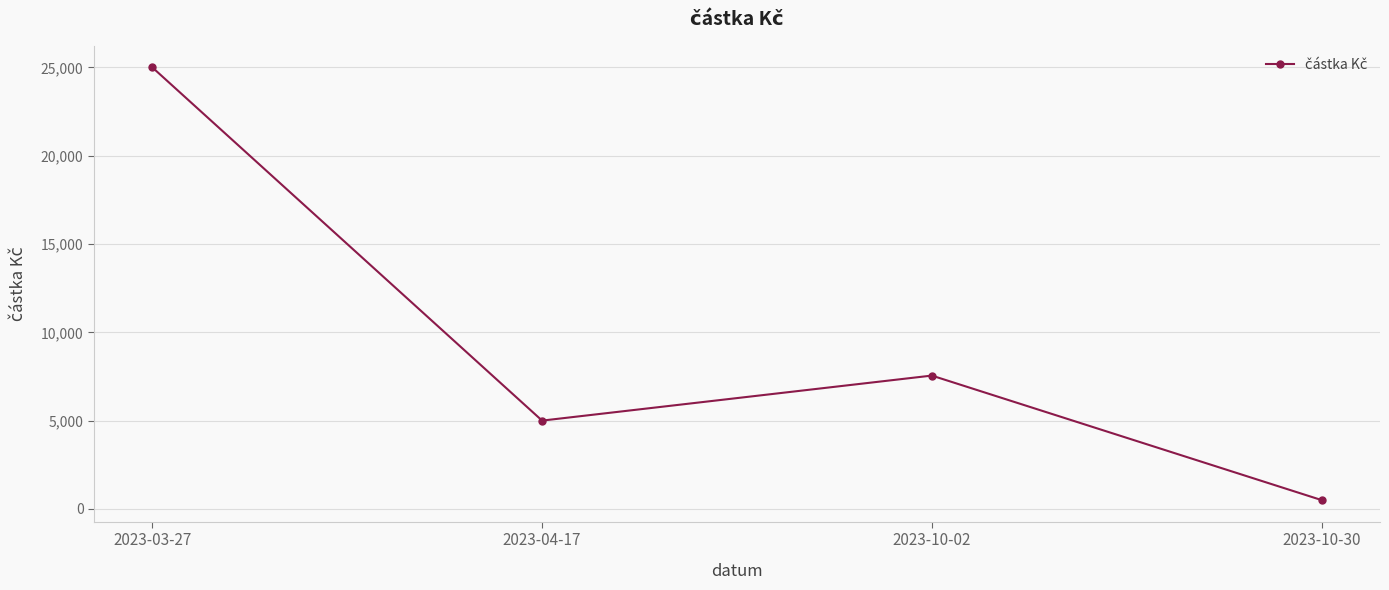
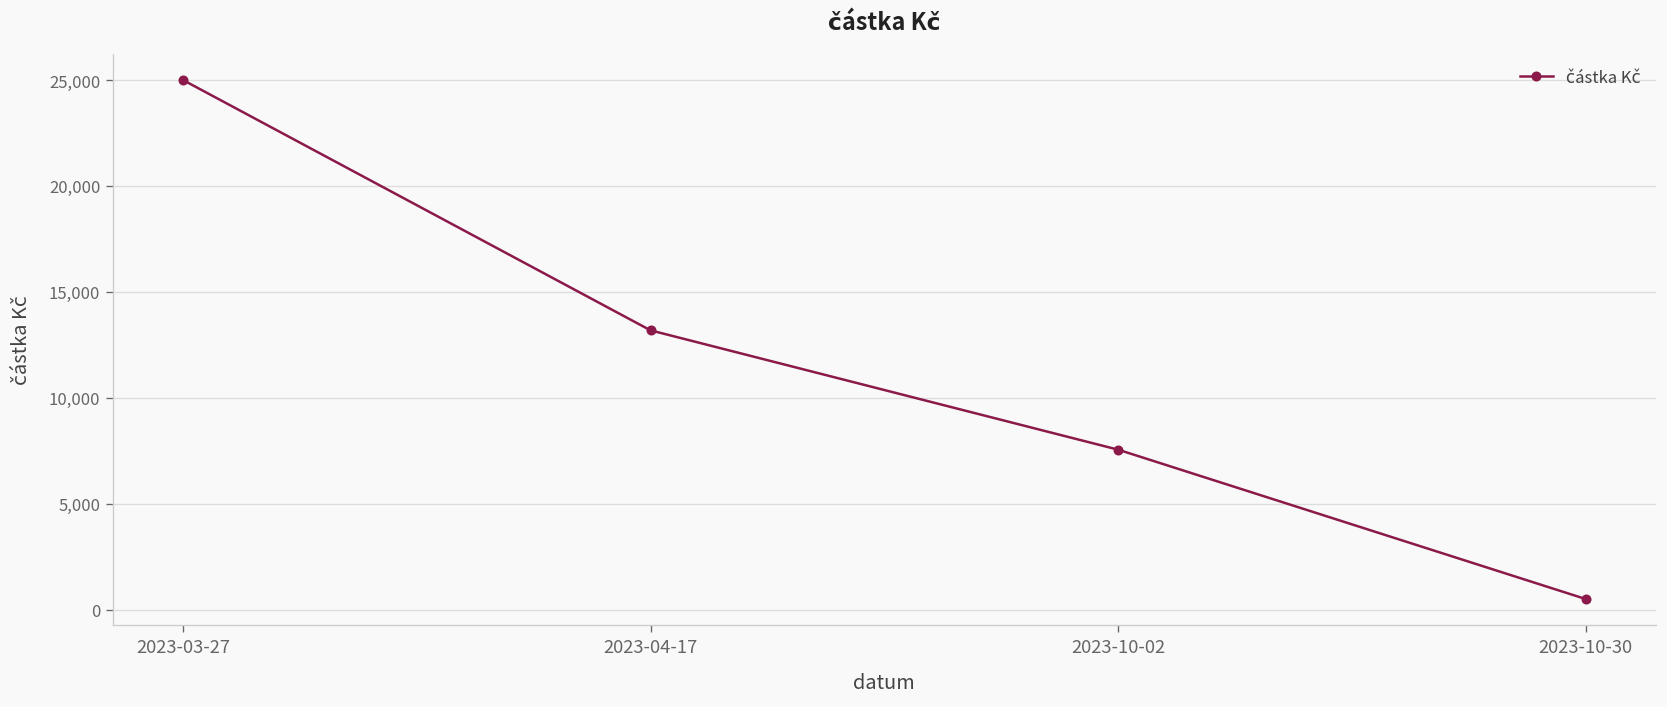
  {
    "2023-03-27": "25,000",
-   "2023-04-17": "5,000",
+   "2023-04-17": "13,200",
    "2023-10-02": "7,600",
    "2023-10-30": "500"
  }
